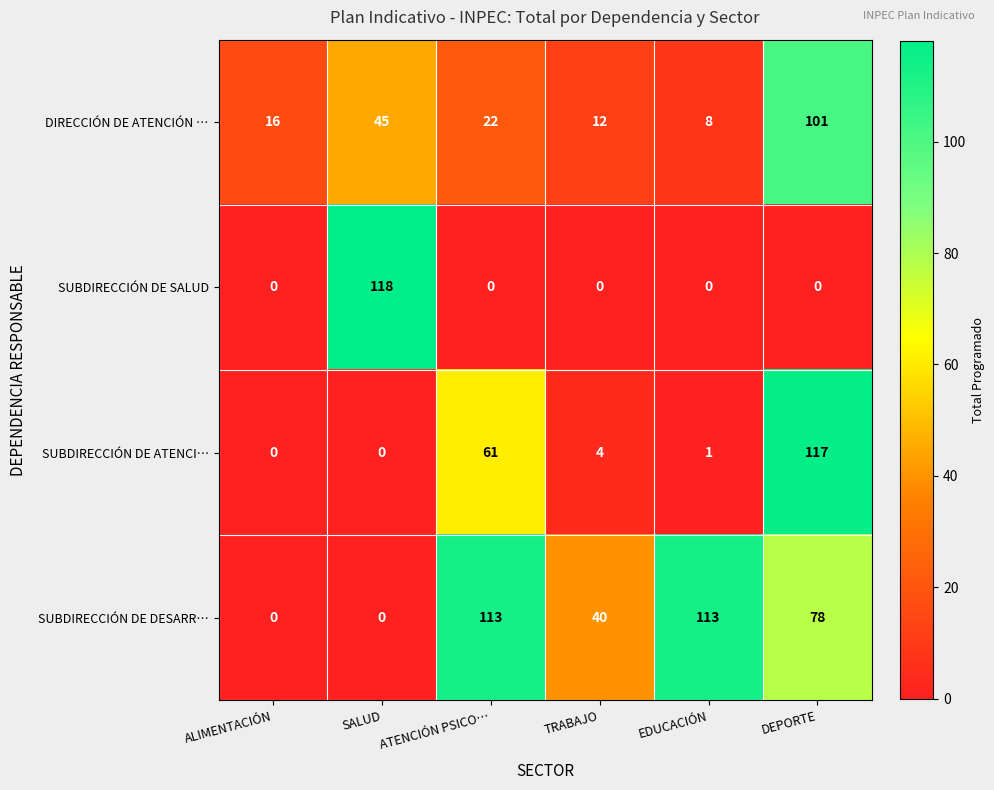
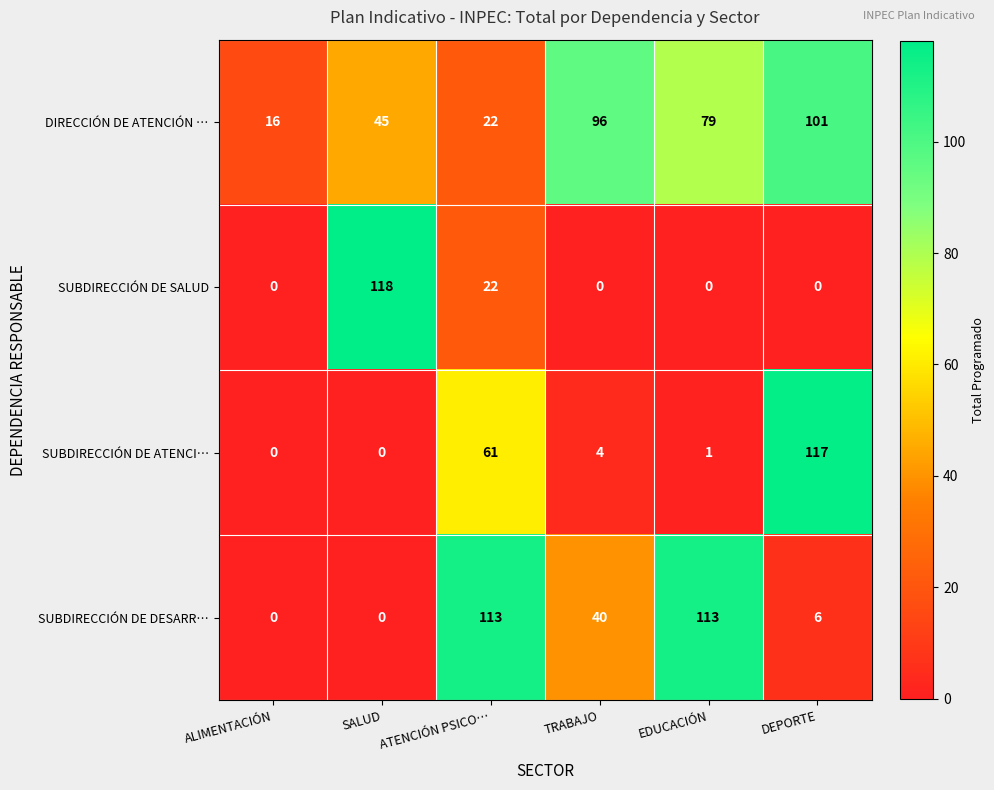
  {
    "DIRECCIÓN DE ATENCIÓN …": {
      "ALIMENTACIÓN": 16,
      "SALUD": 45,
      "ATENCIÓN PSICO…": 22,
-     "TRABAJO": 12,
-     "EDUCACIÓN": 8,
+     "TRABAJO": 96,
+     "EDUCACIÓN": 79,
      "DEPORTE": 101
    },
    "SUBDIRECCIÓN DE SALUD": {
      "ALIMENTACIÓN": 0,
      "SALUD": 118,
-     "ATENCIÓN PSICO…": 0,
+     "ATENCIÓN PSICO…": 22,
      "TRABAJO": 0,
      "EDUCACIÓN": 0,
      "DEPORTE": 0
    },
    "SUBDIRECCIÓN DE ATENCI…": {
      "ALIMENTACIÓN": 0,
      "SALUD": 0,
      "ATENCIÓN PSICO…": 61,
      "TRABAJO": 4,
      "EDUCACIÓN": 1,
      "DEPORTE": 117
    },
    "SUBDIRECCIÓN DE DESARR…": {
      "ALIMENTACIÓN": 0,
      "SALUD": 0,
      "ATENCIÓN PSICO…": 113,
      "TRABAJO": 40,
      "EDUCACIÓN": 113,
-     "DEPORTE": 78
+     "DEPORTE": 6
    }
  }
